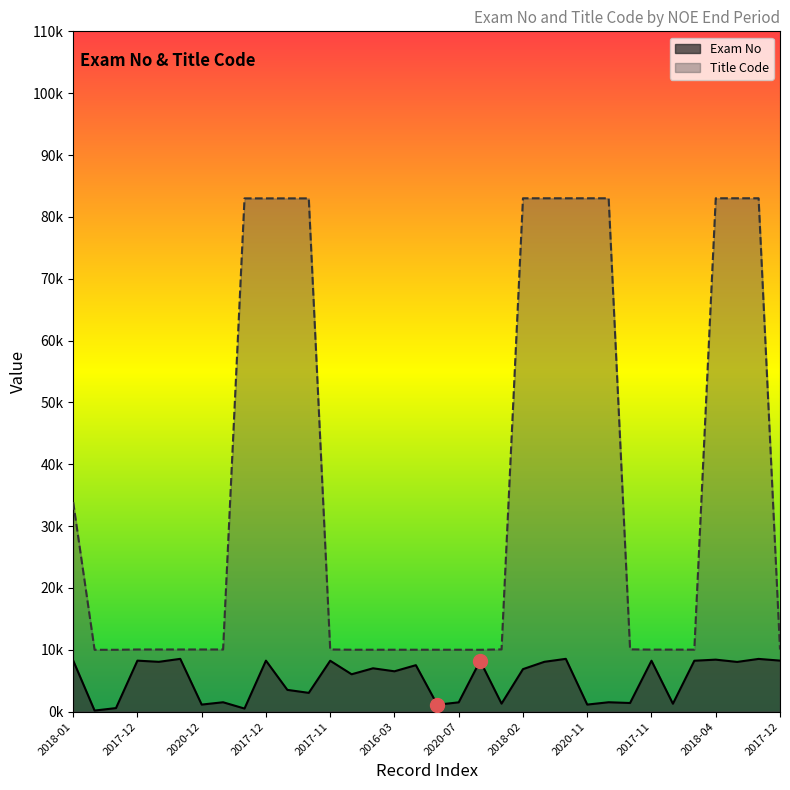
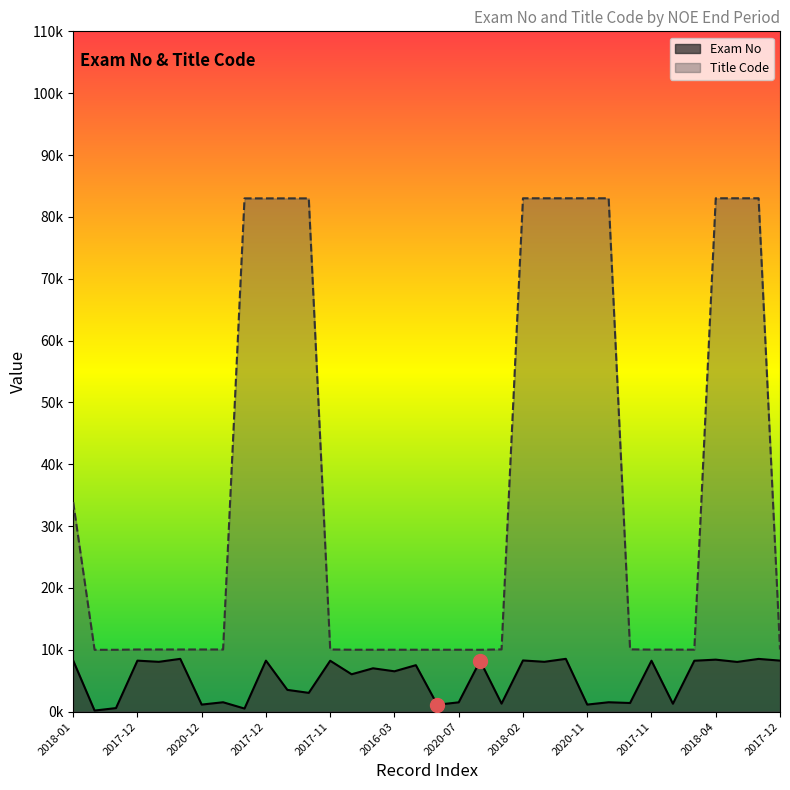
  {
    "Exam No": {
      "2018-01": 8000,
-     "2018-02": 7000
+     "2018-02": 8000
    },
    "Title Code": {
      "2018-01": 34000,
      "2018-02": 83000
    }
  }
